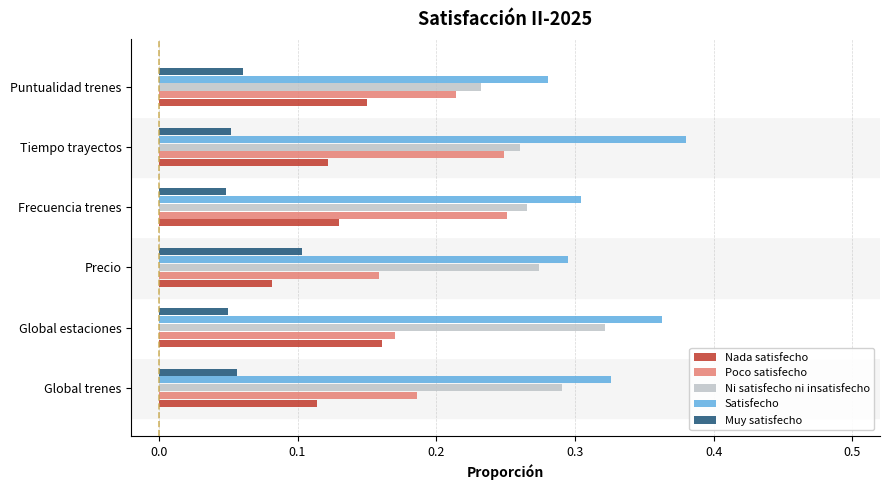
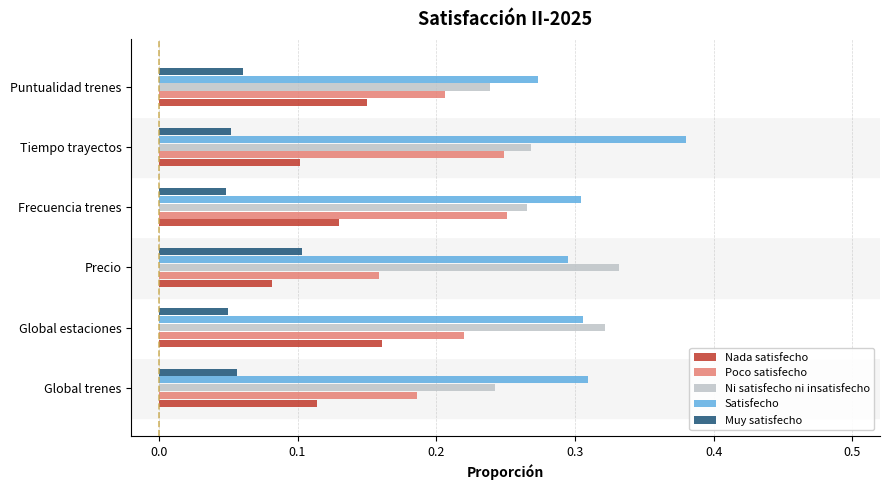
  {
    "Nada satisfecho": {
      "Puntualidad trenes": 0.150,
-     "Tiempo trayectos": 0.122,
+     "Tiempo trayectos": 0.102,
      "Frecuencia trenes": 0.130,
      "Precio": 0.081,
      "Global estaciones": 0.161,
      "Global trenes": 0.114
    },
    "Poco satisfecho": {
-     "Puntualidad trenes": 0.214,
+     "Puntualidad trenes": 0.206,
      "Tiempo trayectos": 0.249,
      "Frecuencia trenes": 0.251,
      "Precio": 0.158,
-     "Global estaciones": 0.170,
+     "Global estaciones": 0.220,
      "Global trenes": 0.186
    },
    "Ni satisfecho ni insatisfecho": {
-     "Puntualidad trenes": 0.232,
-     "Tiempo trayectos": 0.261,
+     "Puntualidad trenes": 0.239,
+     "Tiempo trayectos": 0.268,
      "Frecuencia trenes": 0.266,
-     "Precio": 0.274,
+     "Precio": 0.332,
      "Global estaciones": 0.322,
-     "Global trenes": 0.291
+     "Global trenes": 0.242
    },
    "Satisfecho": {
-     "Puntualidad trenes": 0.281,
+     "Puntualidad trenes": 0.273,
      "Tiempo trayectos": 0.380,
      "Frecuencia trenes": 0.304,
      "Precio": 0.295,
-     "Global estaciones": 0.363,
-     "Global trenes": 0.326
+     "Global estaciones": 0.306,
+     "Global trenes": 0.309
    },
    "Muy satisfecho": {
      "Puntualidad trenes": 0.061,
      "Tiempo trayectos": 0.052,
      "Frecuencia trenes": 0.049,
      "Precio": 0.103,
      "Global estaciones": 0.050,
      "Global trenes": 0.057
    }
  }
